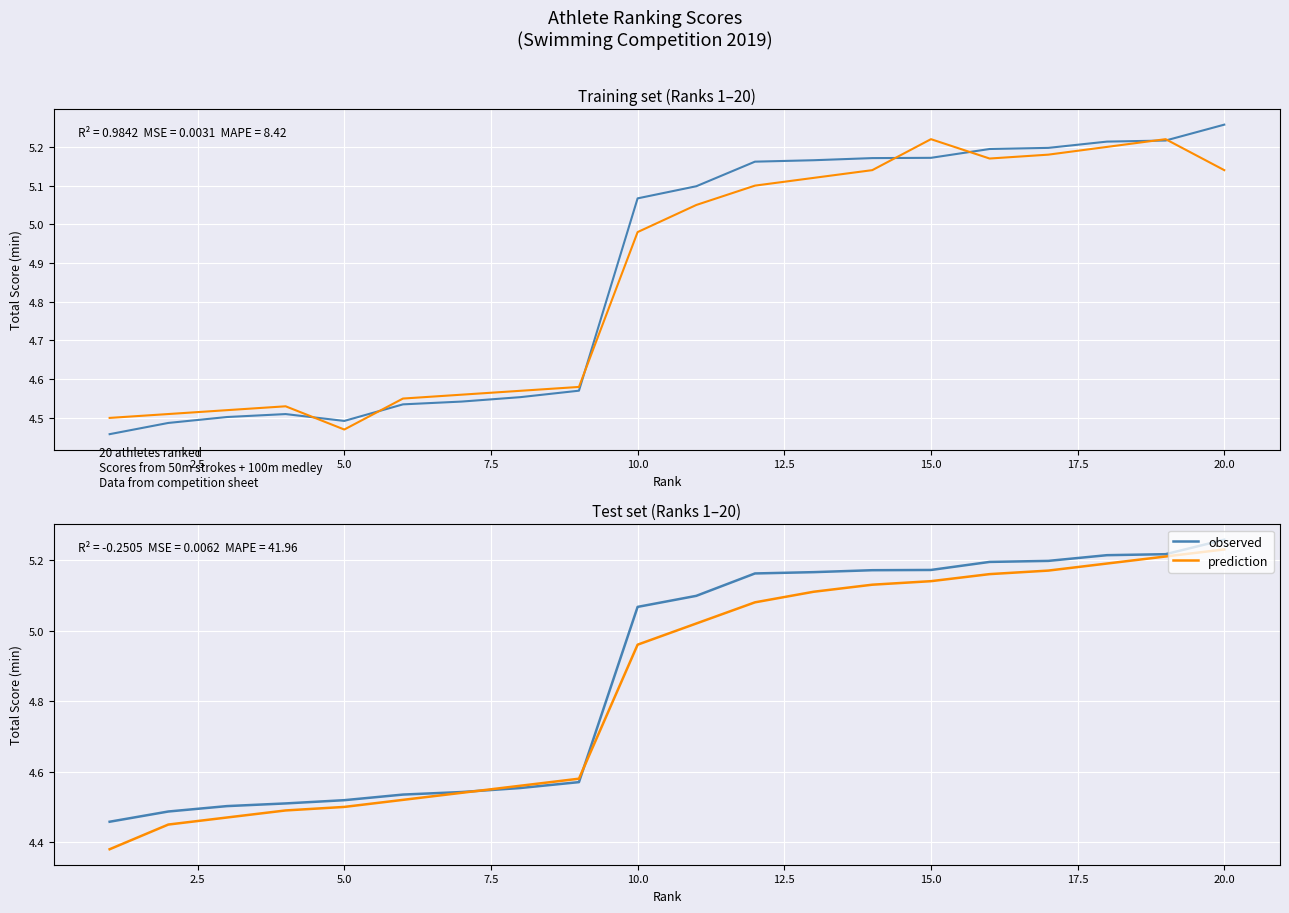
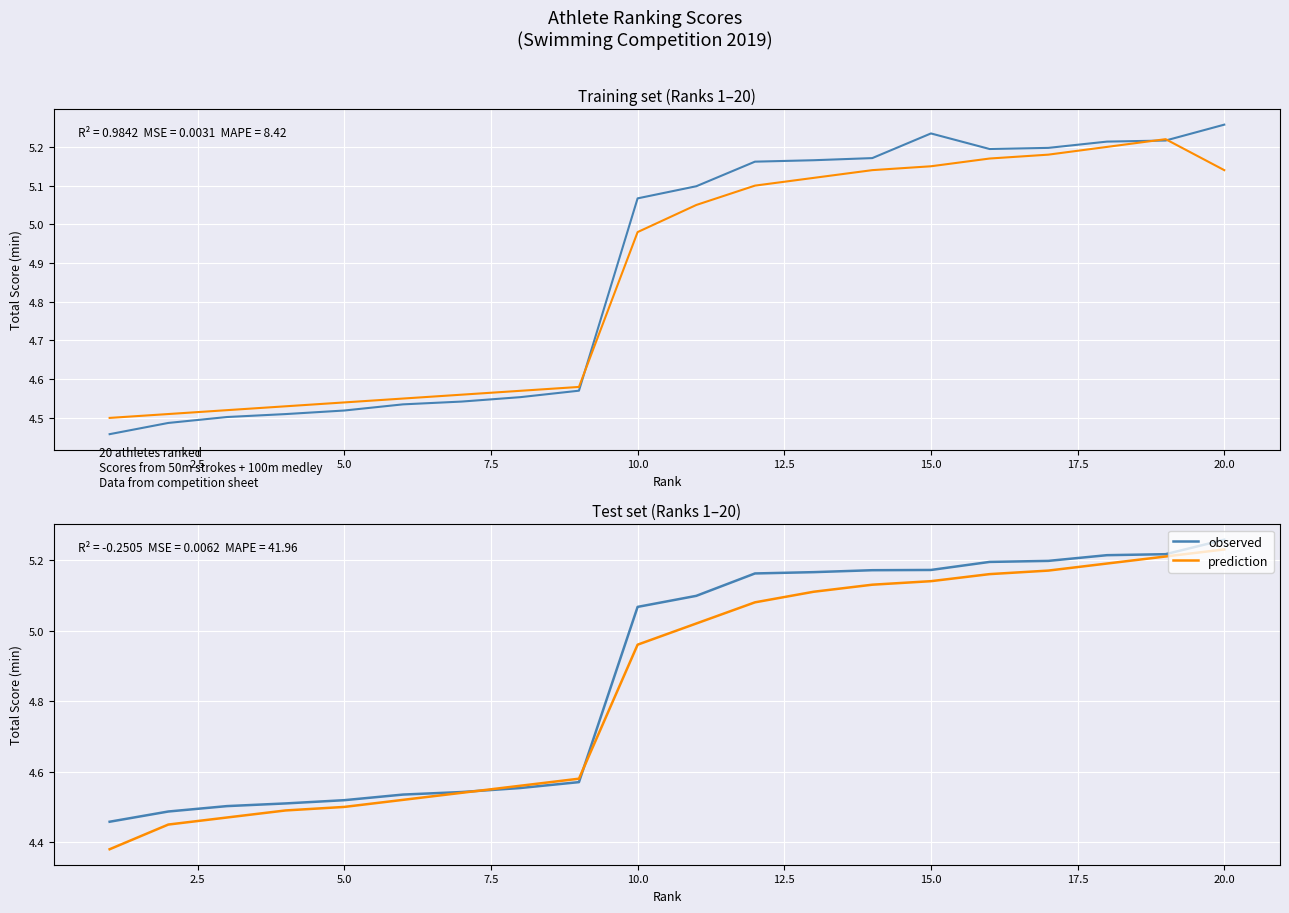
  {
    "Training set (Ranks 1–20)": {
      "observed": {
-       "5.0": 4.49,
+       "5.0": 4.52,
        "10.0": 5.07,
-       "15.0": 5.17,
+       "15.0": 5.23,
        "20.0": 5.26
      },
      "prediction": {
-       "5.0": 4.47,
+       "5.0": 4.54,
        "10.0": 4.98,
-       "15.0": 5.22,
+       "15.0": 5.15,
        "20.0": 5.14
      }
    },
    "Test set (Ranks 1–20)": {
      "observed": {
        "5.0": 4.52,
        "10.0": 5.07,
        "15.0": 5.17
      },
      "prediction": {
        "5.0": 4.50,
        "10.0": 4.96,
        "15.0": 5.14
      }
    }
  }
